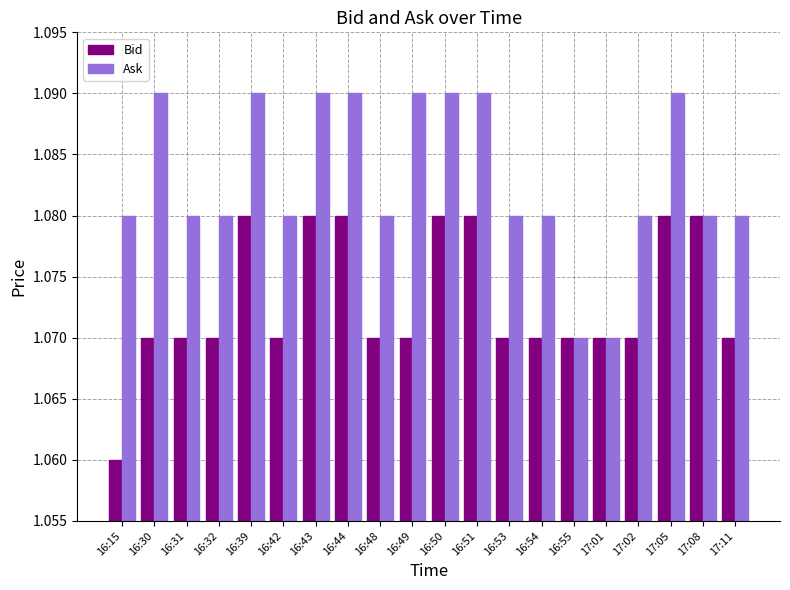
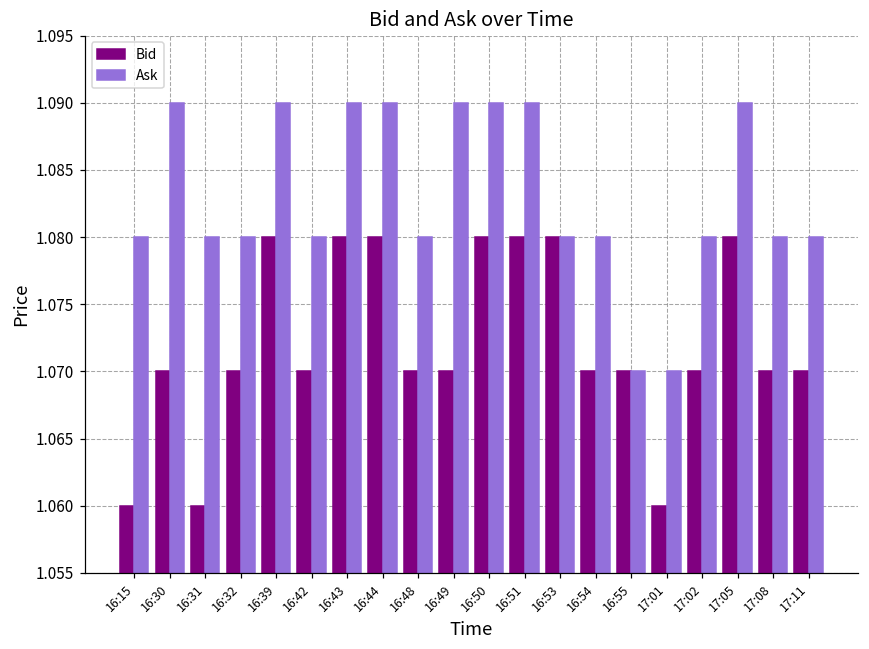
  {
    "Bid": {
      "16:15": 1.06,
      "16:30": 1.07,
-     "16:31": 1.07,
+     "16:31": 1.06,
      "16:32": 1.07,
      "16:39": 1.08,
      "16:42": 1.07,
      "16:43": 1.08,
      "16:44": 1.08,
      "16:48": 1.07,
      "16:49": 1.07,
      "16:50": 1.08,
      "16:51": 1.08,
-     "16:53": 1.07,
+     "16:53": 1.08,
      "16:54": 1.07,
      "16:55": 1.07,
-     "17:01": 1.07,
+     "17:01": 1.06,
      "17:02": 1.07,
      "17:05": 1.08,
-     "17:08": 1.08,
+     "17:08": 1.07,
      "17:11": 1.07
    },
    "Ask": {
      "16:15": 1.08,
      "16:30": 1.09,
      "16:31": 1.08,
      "16:32": 1.08,
      "16:39": 1.09,
      "16:42": 1.08,
      "16:43": 1.09,
      "16:44": 1.09,
      "16:48": 1.08,
      "16:49": 1.09,
      "16:50": 1.09,
      "16:51": 1.09,
      "16:53": 1.08,
      "16:54": 1.08,
      "16:55": 1.07,
      "17:01": 1.07,
      "17:02": 1.08,
      "17:05": 1.09,
      "17:08": 1.08,
      "17:11": 1.08
    }
  }
